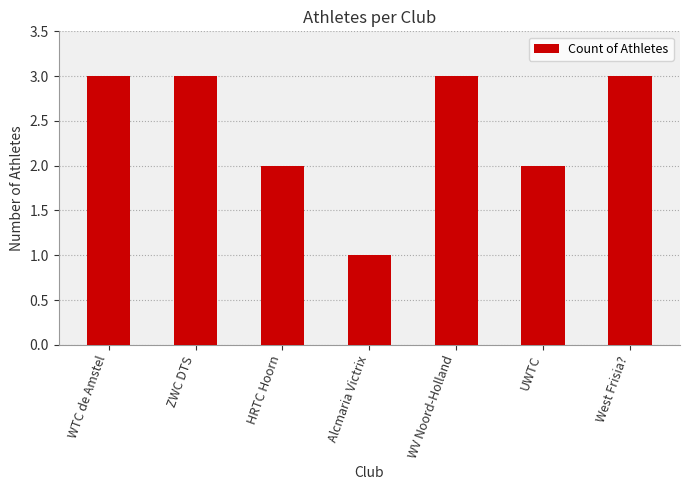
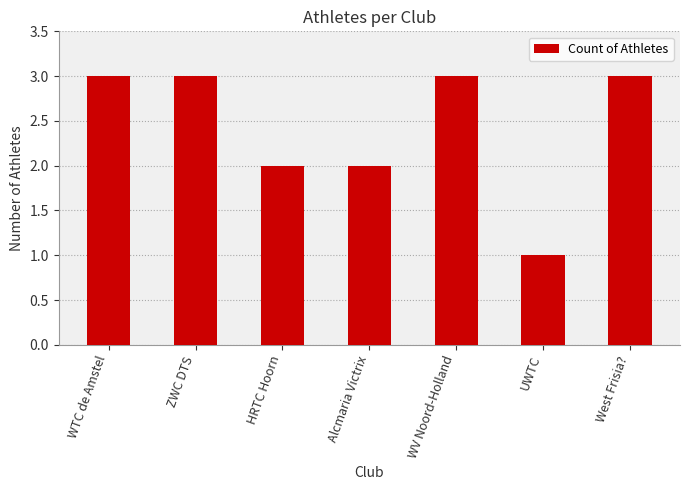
  {
    "WTC de Amstel": 3,
    "ZWC DTS": 3,
    "HRTC Hoorn": 2,
-   "Alcmaria Victrix": 1,
+   "Alcmaria Victrix": 2,
    "WV Noord-Holland": 3,
-   "UWTC": 2,
+   "UWTC": 1,
    "West Frisia?": 3
  }
